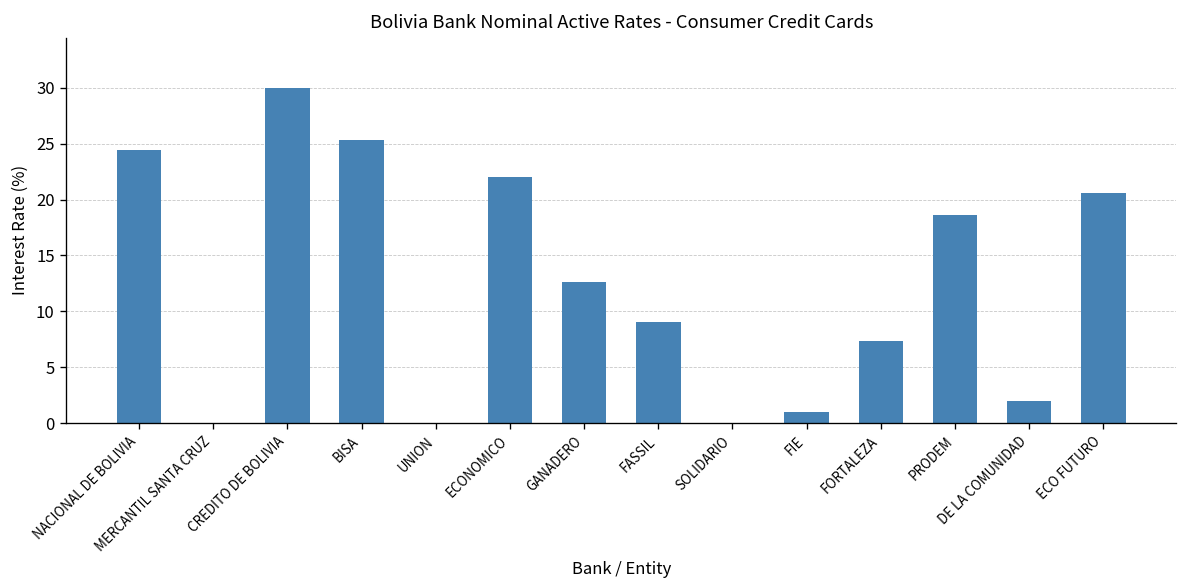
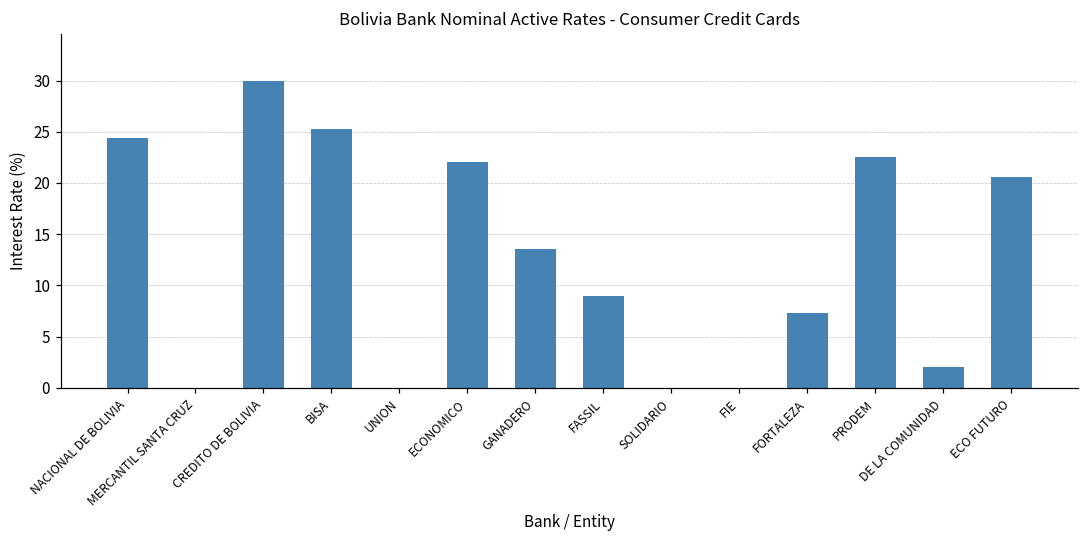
  {
    "NACIONAL DE BOLIVIA": 24,
    "MERCANTIL SANTA CRUZ": 0,
    "CREDITO DE BOLIVIA": 30,
    "BISA": 25,
    "UNION": 0,
    "ECONOMICO": 22,
-   "GANADERO": 13,
+   "GANADERO": 14,
    "FASSIL": 9,
    "SOLIDARIO": 0,
-   "FIE": 1,
+   "FIE": 0,
    "FORTALEZA": 7,
-   "PRODEM": 19,
+   "PRODEM": 23,
    "DE LA COMUNIDAD": 2,
    "ECO FUTURO": 21
  }
